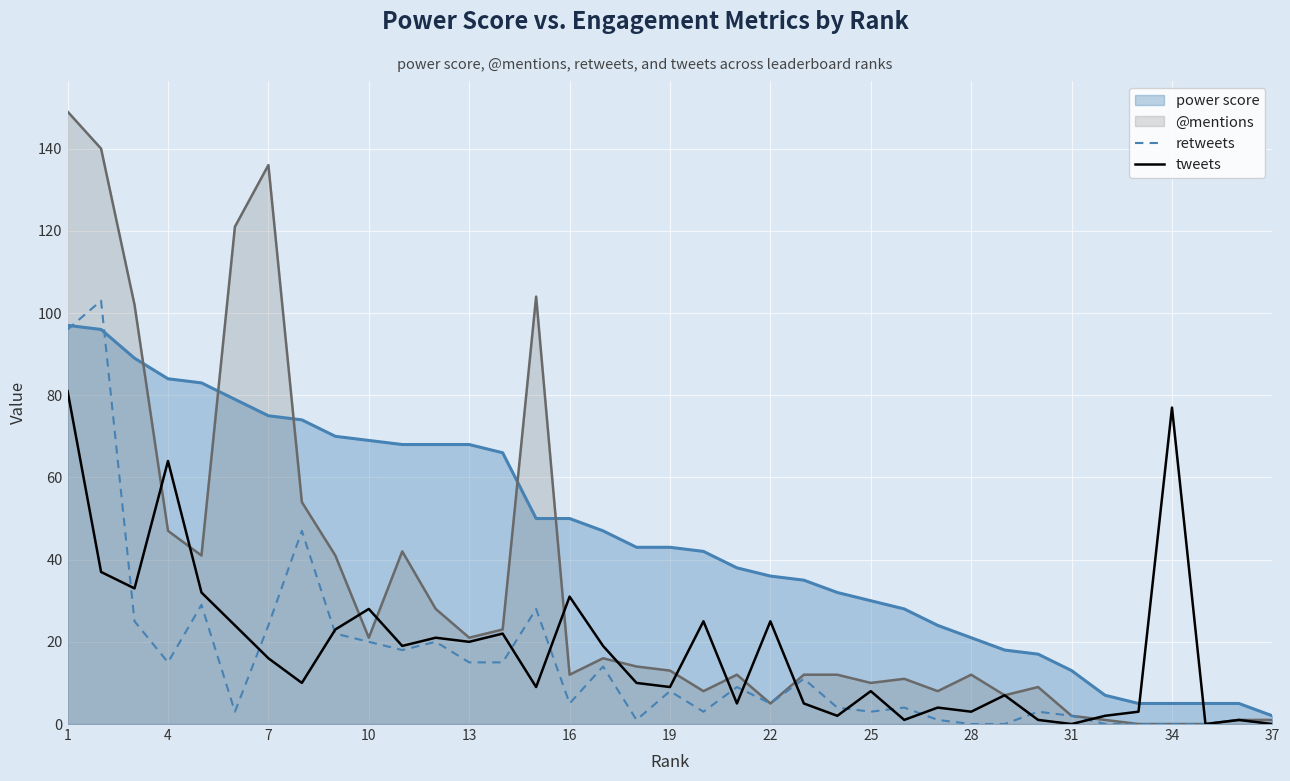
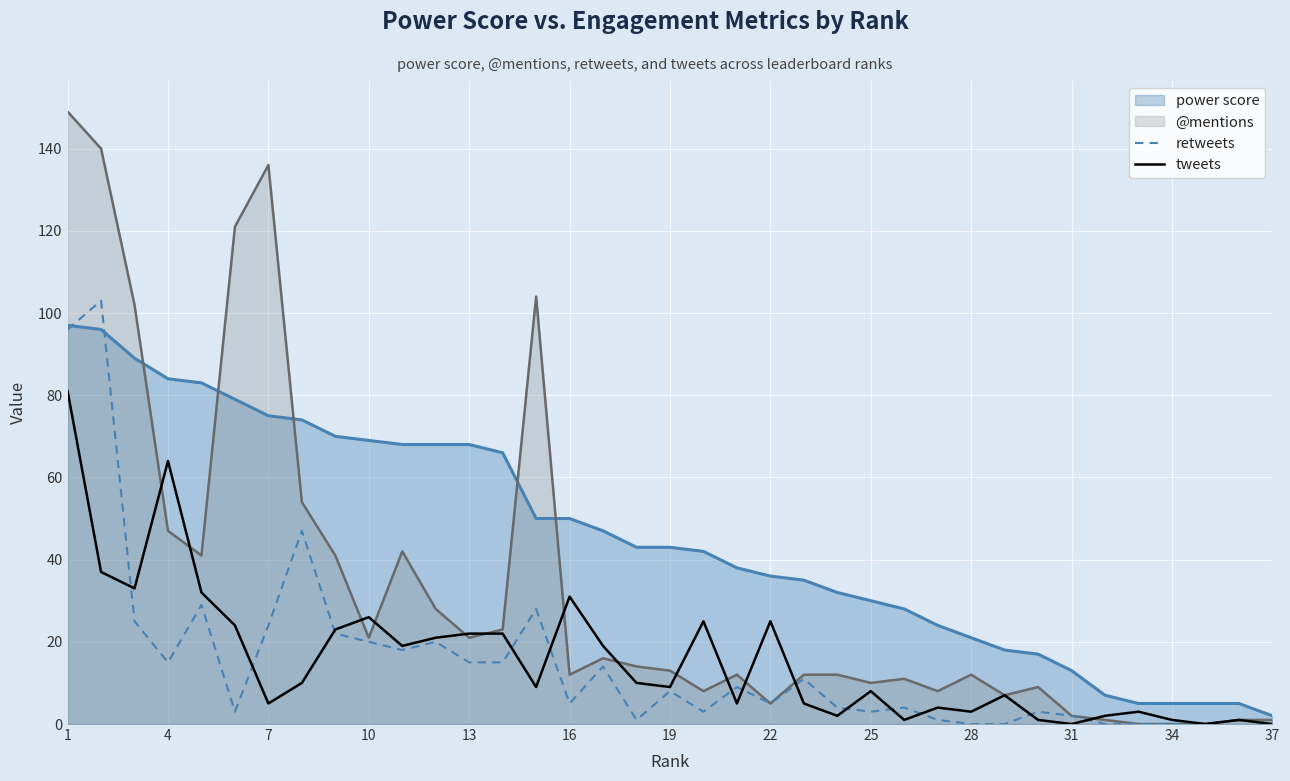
  {
    "tweets": {
      "1": 81,
      "4": 64,
-     "7": 16,
-     "10": 28,
-     "13": 20,
+     "7": 5,
+     "10": 26,
+     "13": 22,
      "16": 31,
      "19": 9,
      "22": 25,
      "25": 8,
      "28": 3,
      "31": 0,
-     "34": 77
+     "34": 1
    }
  }
